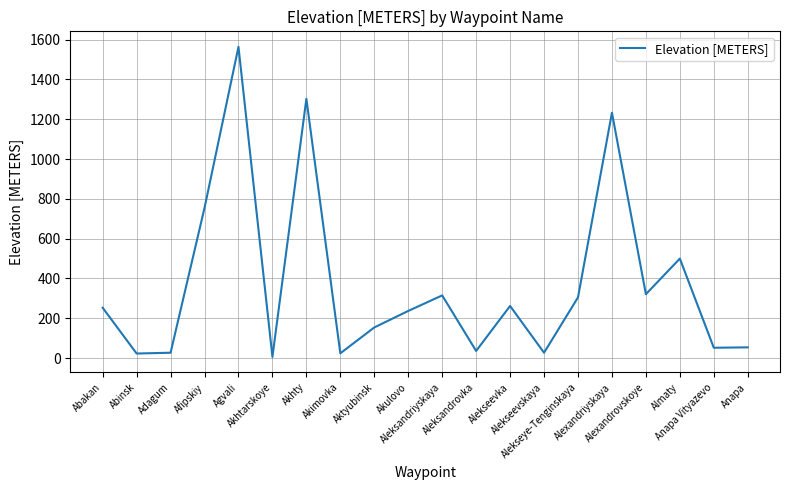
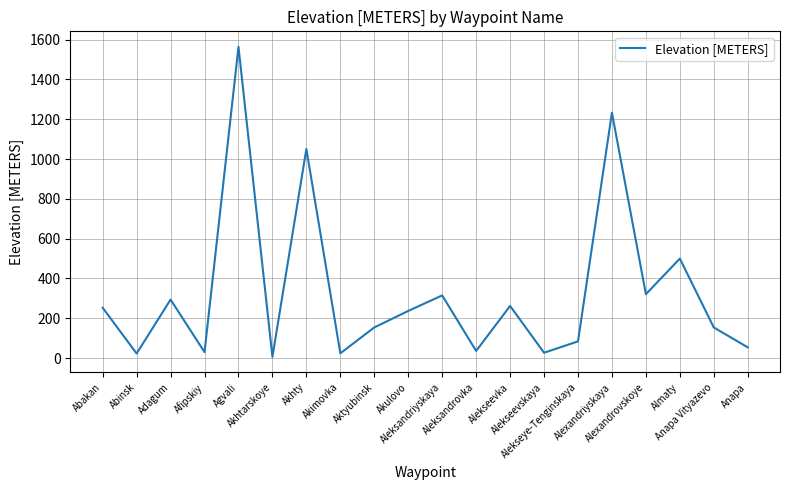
  {
    "Abakan": 250,
    "Abinsk": 20,
-   "Adagum": 30,
-   "Afipskiy": 760,
+   "Adagum": 290,
+   "Afipskiy": 30,
    "Agvali": 1560,
    "Akhtarskoye": 10,
-   "Akhty": 1300,
+   "Akhty": 1050,
    "Akimovka": 20,
    "Aktyubinsk": 150,
    "Akulovo": 240,
    "Aleksandriyskaya": 320,
    "Aleksandrovka": 40,
    "Alekseevka": 260,
    "Alekseevskaya": 30,
-   "Alekseye-Tenginskaya": 310,
+   "Alekseye-Tenginskaya": 80,
    "Alexandriyskaya": 1230,
    "Alexandrovskoye": 320,
    "Almaty": 500,
-   "Anapa Vityazevo": 50,
+   "Anapa Vityazevo": 150,
    "Anapa": 50
  }
